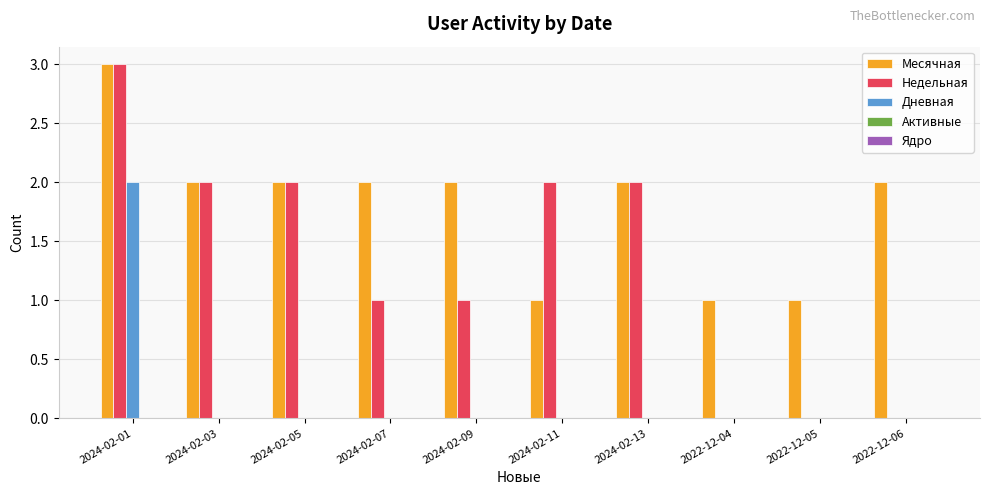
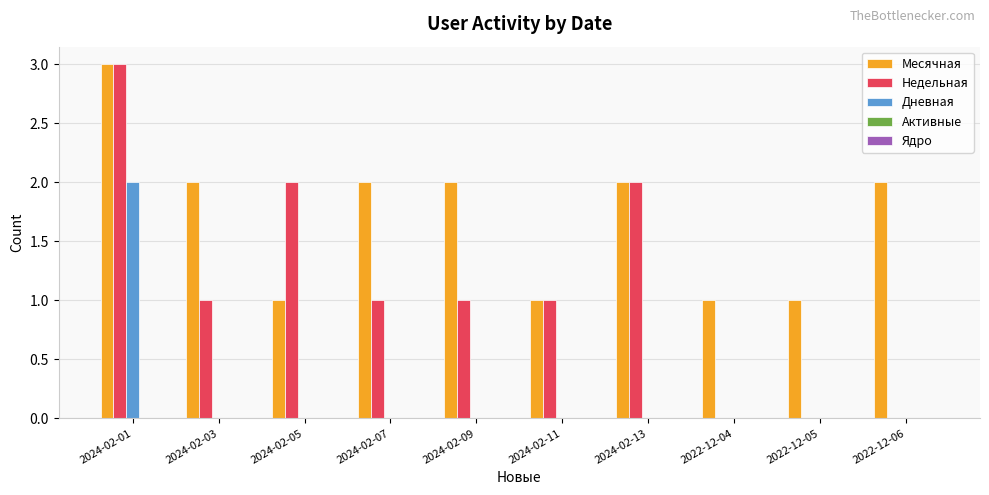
  {
    "Месячная": {
      "2024-02-01": 3,
      "2024-02-03": 2,
-     "2024-02-05": 2,
+     "2024-02-05": 1,
      "2024-02-07": 2,
      "2024-02-09": 2,
      "2024-02-11": 1,
      "2024-02-13": 2,
      "2022-12-04": 1,
      "2022-12-05": 1,
      "2022-12-06": 2
    },
    "Недельная": {
      "2024-02-01": 3,
-     "2024-02-03": 2,
+     "2024-02-03": 1,
      "2024-02-05": 2,
      "2024-02-07": 1,
      "2024-02-09": 1,
-     "2024-02-11": 2,
+     "2024-02-11": 1,
      "2024-02-13": 2,
      "2022-12-04": 0,
      "2022-12-05": 0,
      "2022-12-06": 0
    },
    "Дневная": {
      "2024-02-01": 2,
      "2024-02-03": 0,
      "2024-02-05": 0,
      "2024-02-07": 0,
      "2024-02-09": 0,
      "2024-02-11": 0,
      "2024-02-13": 0,
      "2022-12-04": 0,
      "2022-12-05": 0,
      "2022-12-06": 0
    },
    "Активные": {
      "2024-02-01": 0,
      "2024-02-03": 0,
      "2024-02-05": 0,
      "2024-02-07": 0,
      "2024-02-09": 0,
      "2024-02-11": 0,
      "2024-02-13": 0,
      "2022-12-04": 0,
      "2022-12-05": 0,
      "2022-12-06": 0
    },
    "Ядро": {
      "2024-02-01": 0,
      "2024-02-03": 0,
      "2024-02-05": 0,
      "2024-02-07": 0,
      "2024-02-09": 0,
      "2024-02-11": 0,
      "2024-02-13": 0,
      "2022-12-04": 0,
      "2022-12-05": 0,
      "2022-12-06": 0
    }
  }
